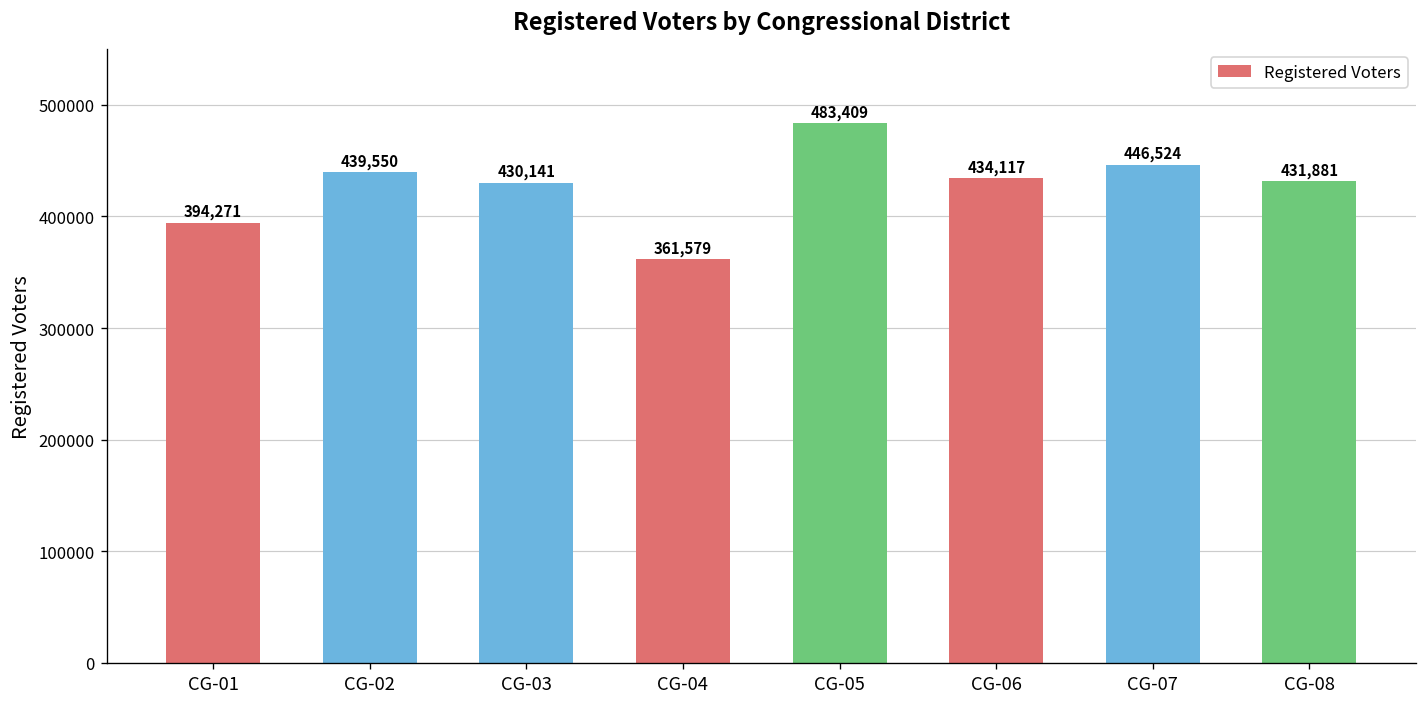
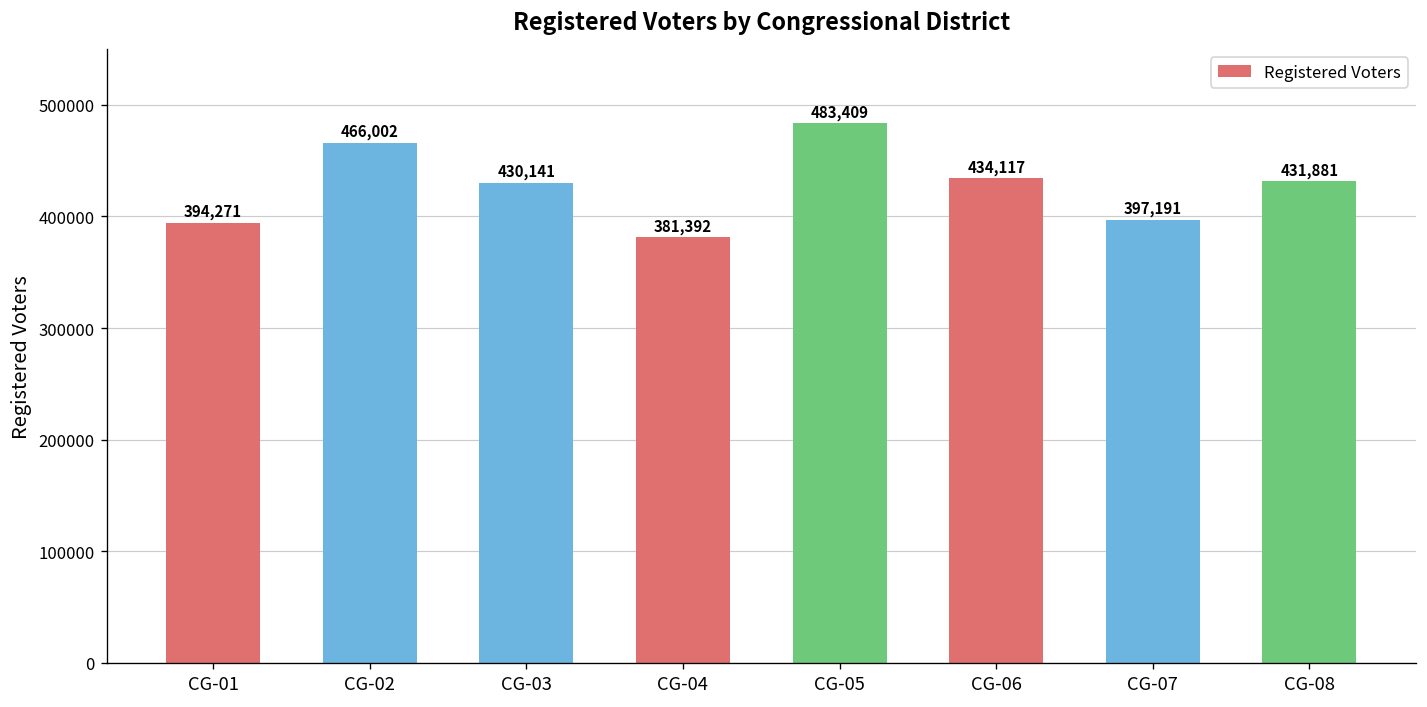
  {
    "CG-01": "394,271",
-   "CG-02": "439,550",
+   "CG-02": "466,002",
    "CG-03": "430,141",
-   "CG-04": "361,579",
+   "CG-04": "381,392",
    "CG-05": "483,409",
    "CG-06": "434,117",
-   "CG-07": "446,524",
+   "CG-07": "397,191",
    "CG-08": "431,881"
  }
